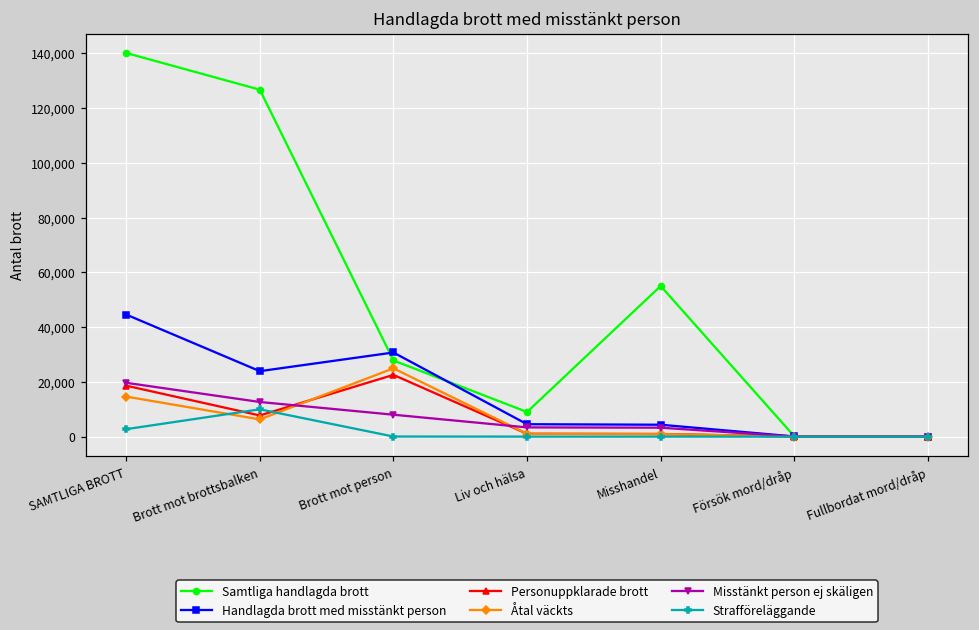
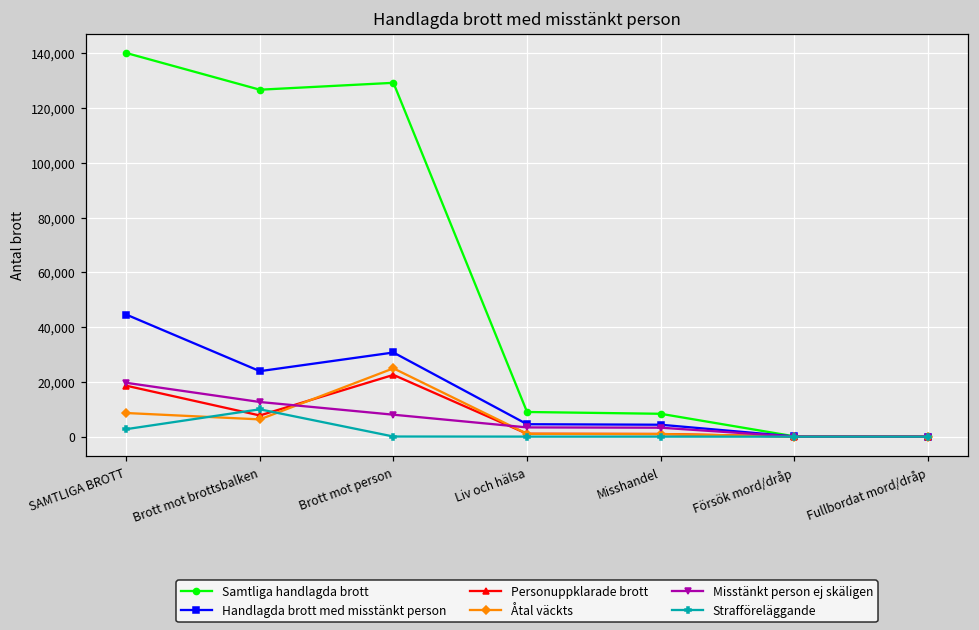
  {
    "Samtliga handlagda brott": {
      "SAMTLIGA BROTT": "140,000",
      "Brott mot brottsbalken": "127,000",
-     "Brott mot person": "28,000",
+     "Brott mot person": "129,000",
      "Liv och hälsa": "9,000",
-     "Misshandel": "55,000"
+     "Misshandel": "8,000"
    },
    "Handlagda brott med misstänkt person": {
      "SAMTLIGA BROTT": "45,000",
      "Brott mot brottsbalken": "24,000",
      "Brott mot person": "31,000",
      "Liv och hälsa": "5,000",
      "Misshandel": "4,000"
    },
    "Personuppklarade brott": {
      "SAMTLIGA BROTT": "19,000",
      "Brott mot brottsbalken": "8,000",
      "Brott mot person": "23,000"
    },
    "Åtal väckts": {
-     "SAMTLIGA BROTT": "15,000",
+     "SAMTLIGA BROTT": "9,000",
      "Brott mot brottsbalken": "6,000",
      "Brott mot person": "25,000"
    },
    "Misstänkt person ej skäligen": {
      "SAMTLIGA BROTT": "20,000",
      "Brott mot brottsbalken": "13,000",
      "Brott mot person": "8,000",
      "Liv och hälsa": "3,000",
      "Misshandel": "3,000"
    },
    "Strafföreläggande": {
      "SAMTLIGA BROTT": "3,000",
      "Brott mot brottsbalken": "10,000",
      "Brott mot person": "0"
    }
  }
